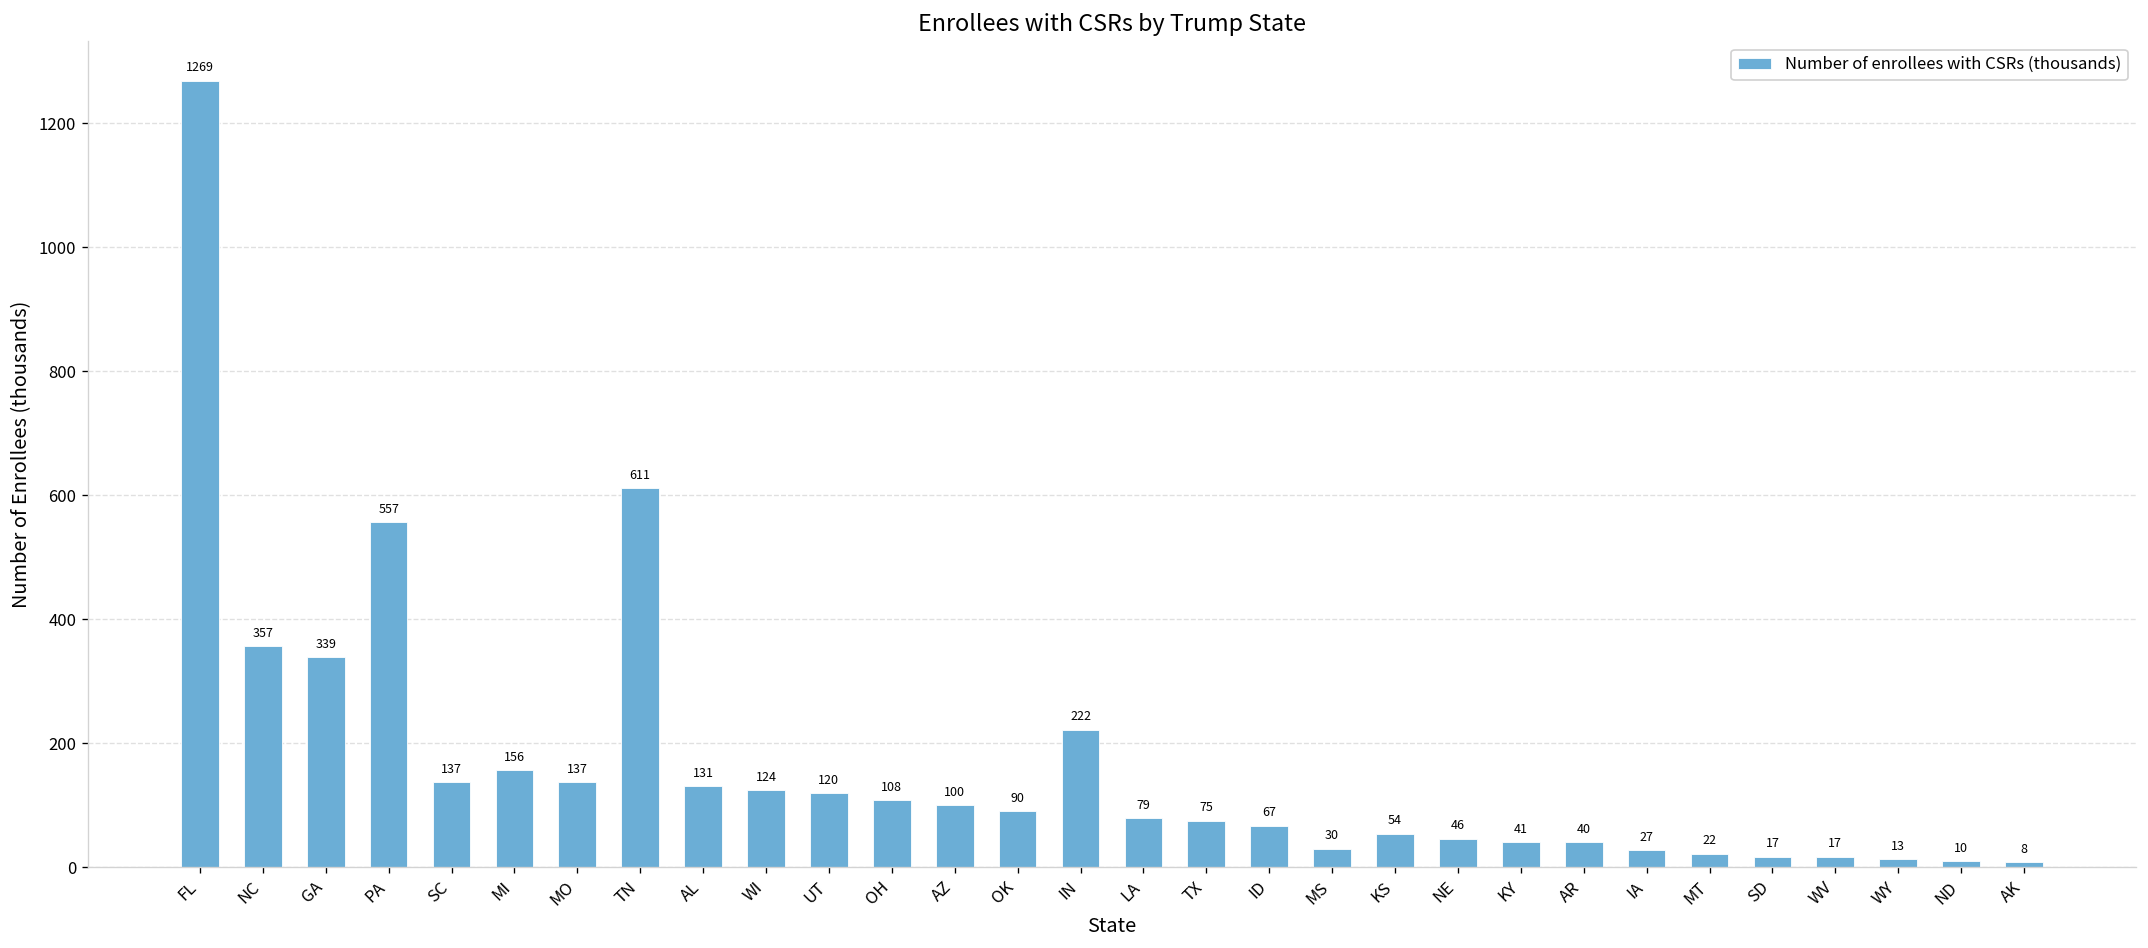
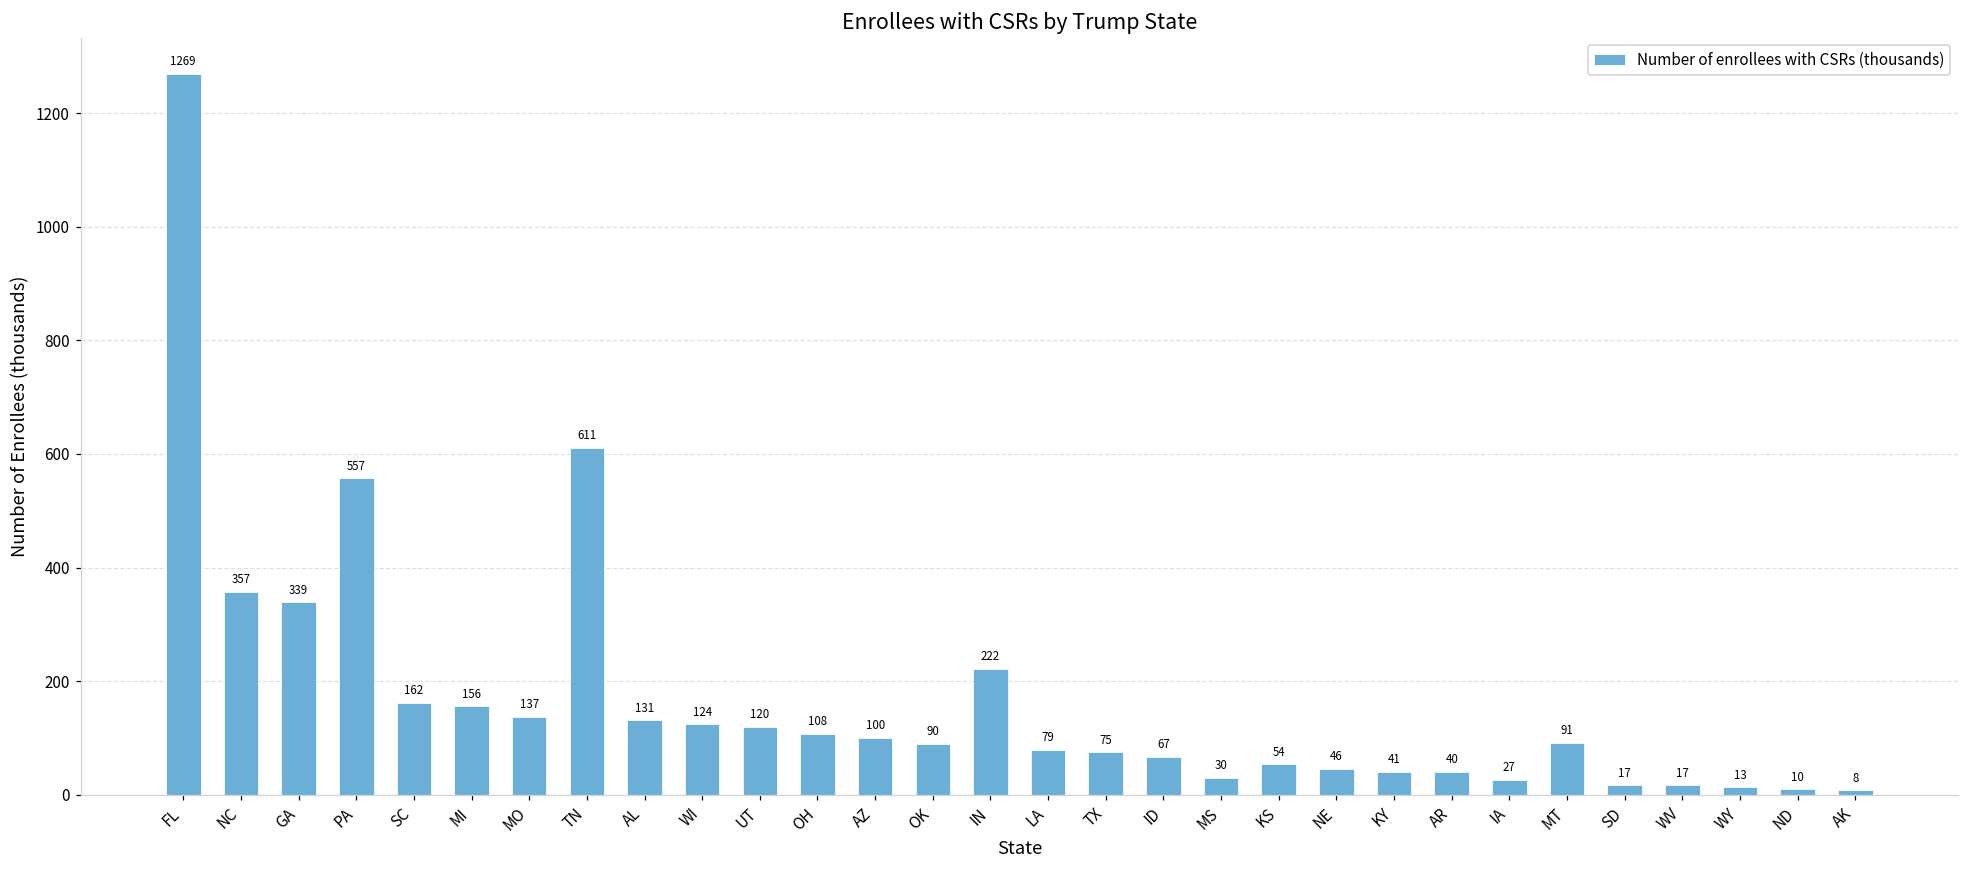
  {
    "FL": 1269,
    "NC": 357,
    "GA": 339,
    "PA": 557,
-   "SC": 137,
+   "SC": 162,
    "MI": 156,
    "MO": 137,
    "TN": 611,
    "AL": 131,
    "WI": 124,
    "UT": 120,
    "OH": 108,
    "AZ": 100,
    "OK": 90,
    "IN": 222,
    "LA": 79,
    "TX": 75,
    "ID": 67,
    "MS": 30,
    "KS": 54,
    "NE": 46,
    "KY": 41,
    "AR": 40,
    "IA": 27,
-   "MT": 22,
+   "MT": 91,
    "SD": 17,
    "WV": 17,
    "WY": 13,
    "ND": 10,
    "AK": 8
  }
